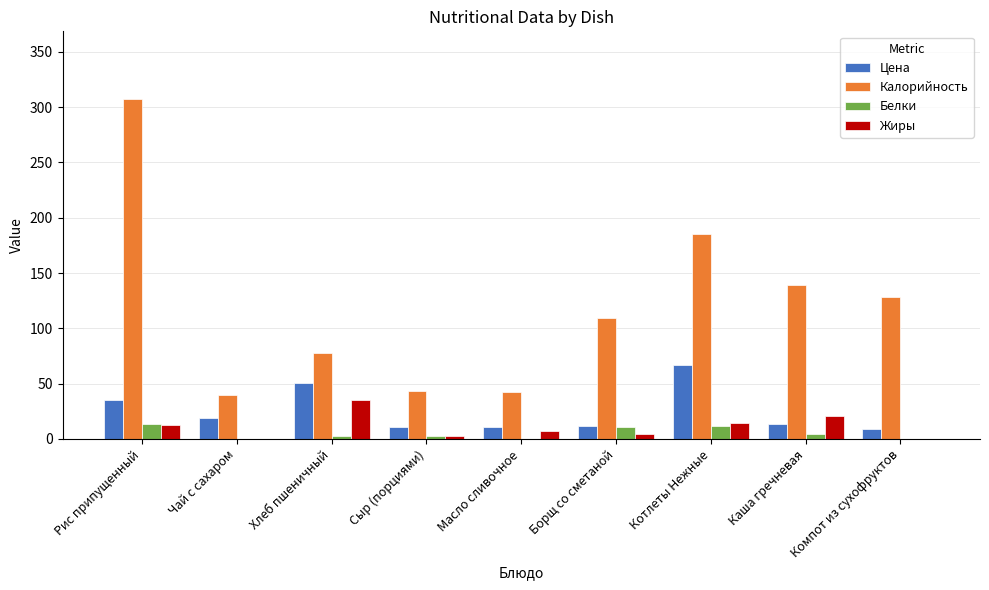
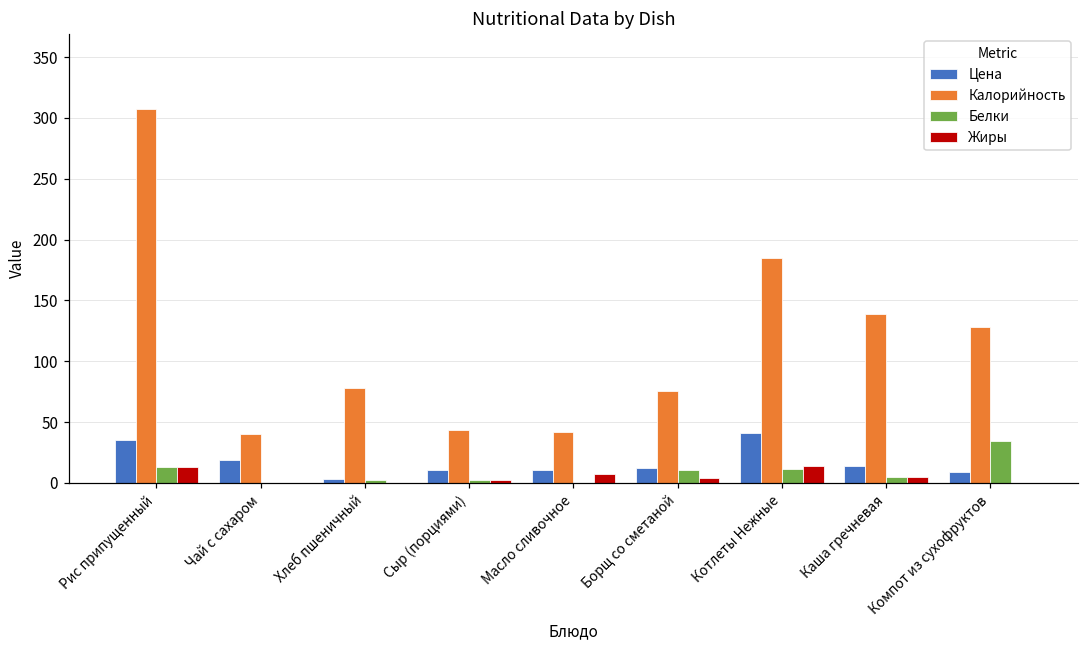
  {
    "Цена": {
      "Рис припущенный": 35,
      "Чай с сахаром": 19,
-     "Хлеб пшеничный": 51,
+     "Хлеб пшеничный": 3,
      "Сыр (порциями)": 11,
      "Масло сливочное": 11,
      "Борщ со сметаной": 12,
-     "Котлеты Нежные": 67,
+     "Котлеты Нежные": 41,
      "Каша гречневая": 14,
      "Компот из сухофруктов": 9
    },
    "Калорийность": {
      "Рис припущенный": 307,
      "Чай с сахаром": 40,
      "Хлеб пшеничный": 78,
      "Сыр (порциями)": 43,
      "Масло сливочное": 42,
-     "Борщ со сметаной": 109,
+     "Борщ со сметаной": 76,
      "Котлеты Нежные": 185,
      "Каша гречневая": 139,
      "Компот из сухофруктов": 128
    },
    "Белки": {
      "Рис припущенный": 13,
      "Чай с сахаром": 0,
      "Хлеб пшеничный": 2,
      "Сыр (порциями)": 3,
      "Борщ со сметаной": 11,
      "Котлеты Нежные": 11,
      "Каша гречневая": 5,
-     "Компот из сухофруктов": 0
+     "Компот из сухофруктов": 35
    },
    "Жиры": {
      "Рис припущенный": 13,
      "Чай с сахаром": 0,
-     "Хлеб пшеничный": 35,
+     "Хлеб пшеничный": 0,
      "Сыр (порциями)": 3,
      "Масло сливочное": 7,
      "Борщ со сметаной": 4,
      "Котлеты Нежные": 14,
-     "Каша гречневая": 21
+     "Каша гречневая": 5
    }
  }
